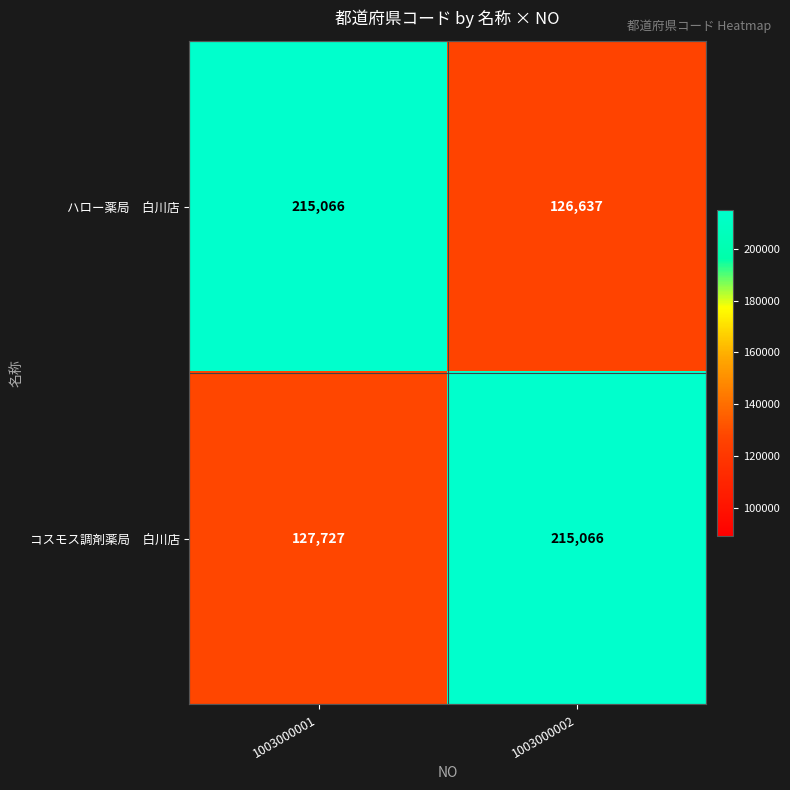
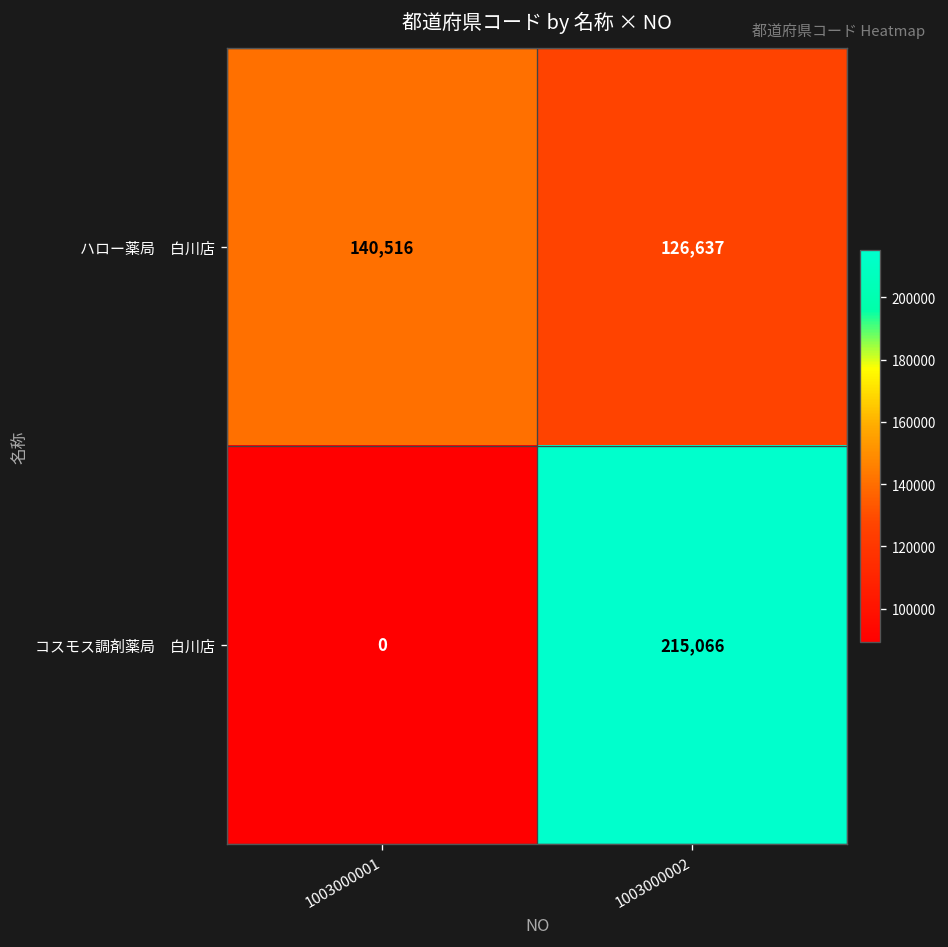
  {
    "ハロー薬局 白川店": {
-     "1003000001": "215,066",
+     "1003000001": "140,516",
      "1003000002": "126,637"
    },
    "コスモス調剤薬局 白川店": {
-     "1003000001": "127,727",
+     "1003000001": "0",
      "1003000002": "215,066"
    }
  }
